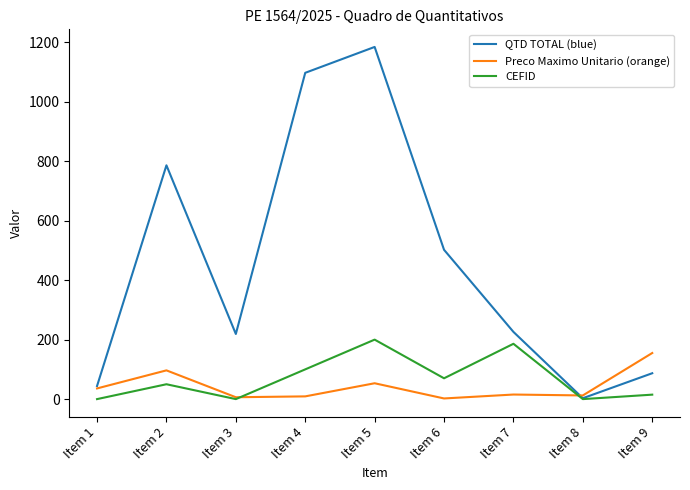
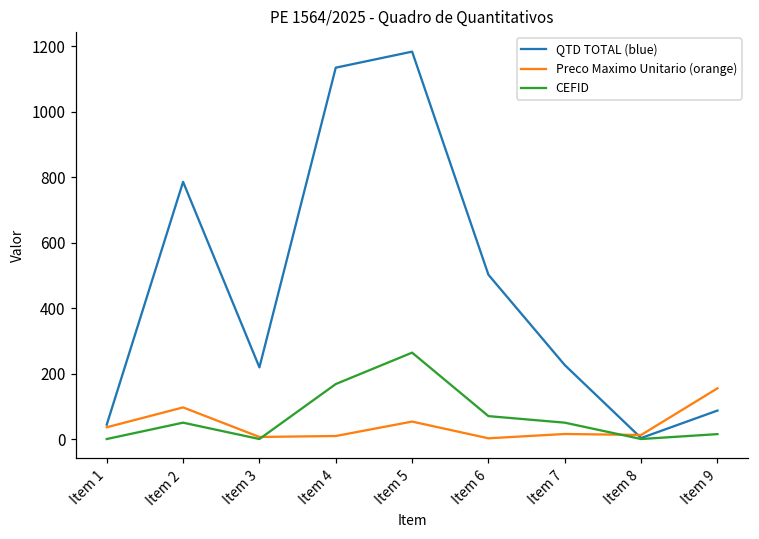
  {
    "QTD TOTAL (blue)": {
      "Item 2": 790,
      "Item 3": 220,
-     "Item 4": 1100,
+     "Item 4": 1140,
      "Item 5": 1180,
      "Item 6": 500,
      "Item 7": 230,
      "Item 9": 90
    },
    "Preco Maximo Unitario (orange)": {
      "Item 2": 100,
      "Item 4": 10,
      "Item 5": 50,
      "Item 6": 0,
      "Item 7": 20,
      "Item 8": 10,
      "Item 9": 160
    },
    "CEFID": {
      "Item 1": 0,
      "Item 2": 50,
-     "Item 4": 100,
-     "Item 5": 200,
+     "Item 4": 170,
+     "Item 5": 260,
      "Item 6": 70,
-     "Item 7": 190,
+     "Item 7": 50,
      "Item 9": 20
    }
  }
